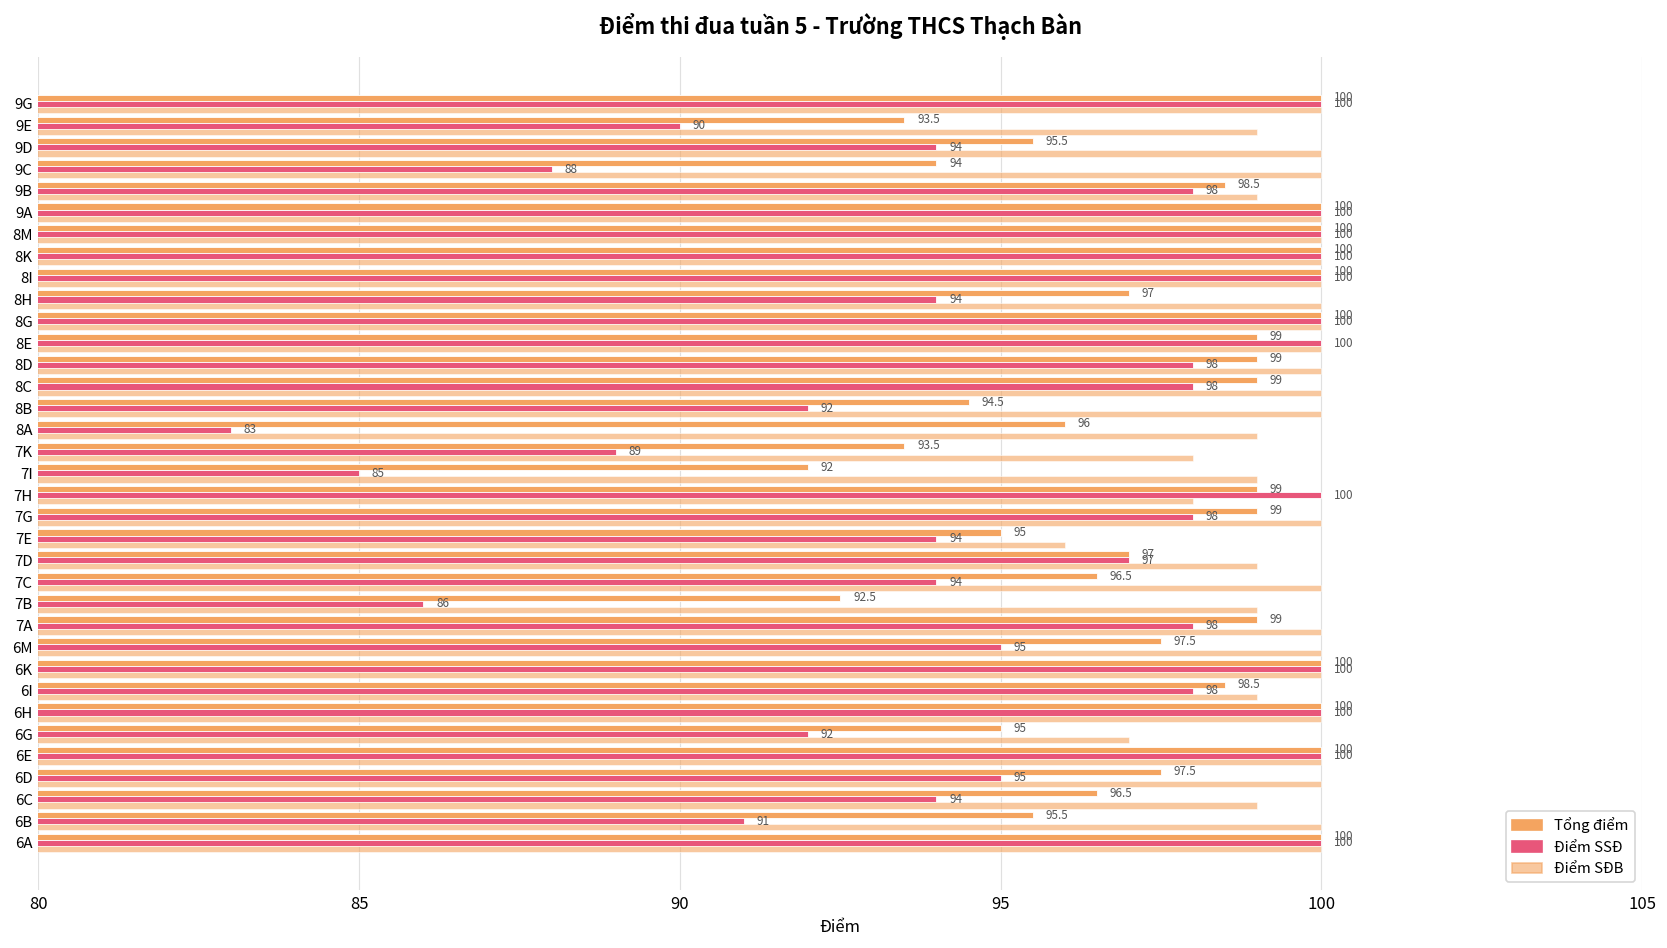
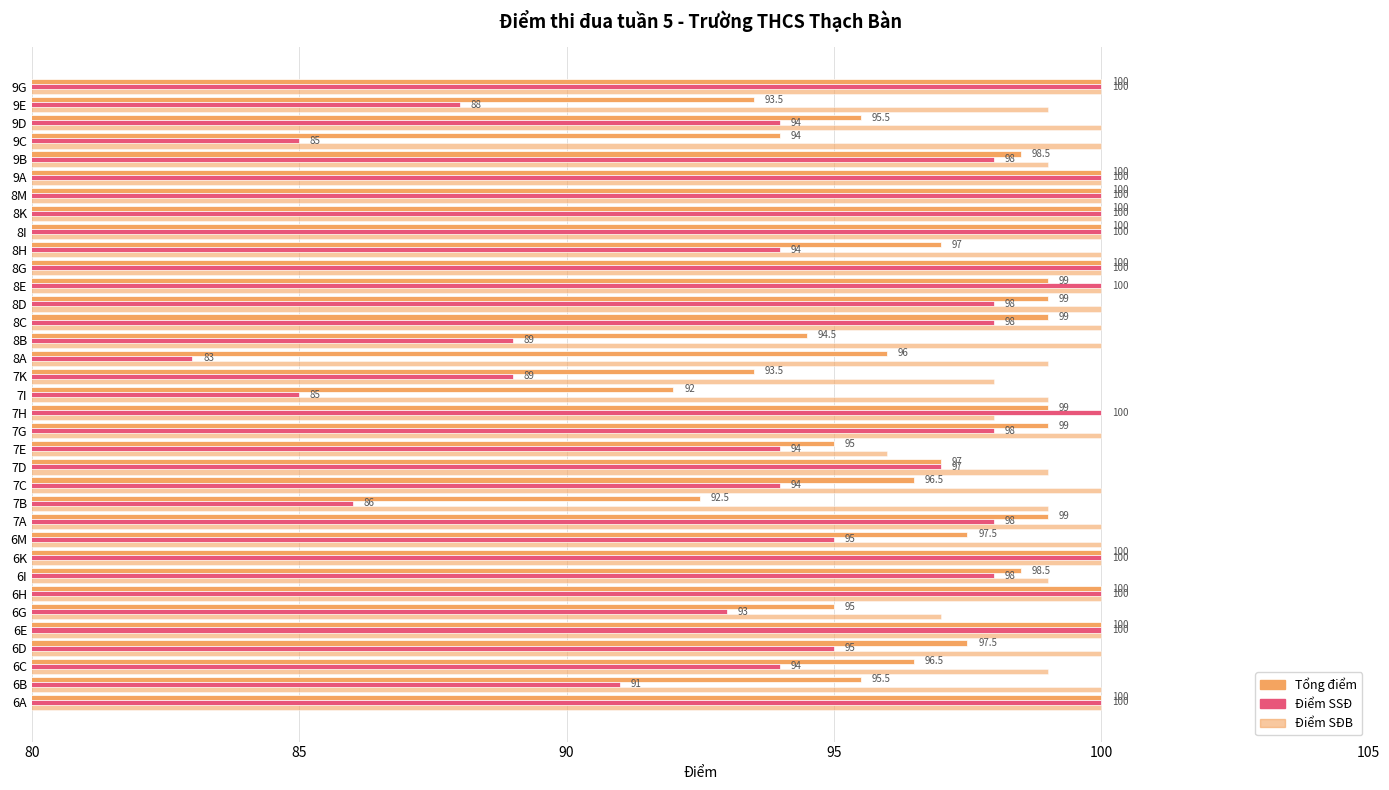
  {
    "Điểm SSĐ": {
-     "9E": 90,
+     "9E": 88,
      "9D": 94,
-     "9C": 88,
+     "9C": 85,
      "8H": 94,
      "8E": 100,
      "8D": 98,
      "8C": 98,
-     "8B": 92,
+     "8B": 89,
      "8A": 83,
      "7K": 89,
      "7I": 85,
      "7H": 100,
      "7G": 98,
      "7E": 94,
      "7C": 94,
      "7B": 86,
      "7A": 98,
      "6M": 95,
-     "6G": 92,
+     "6G": 93,
      "6D": 95,
      "6C": 94,
      "6B": 91
    }
  }
